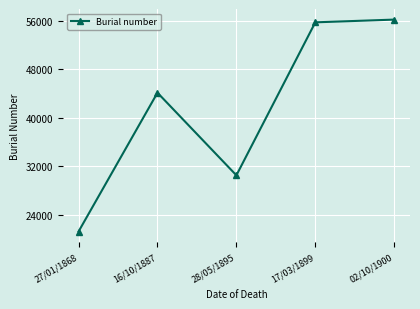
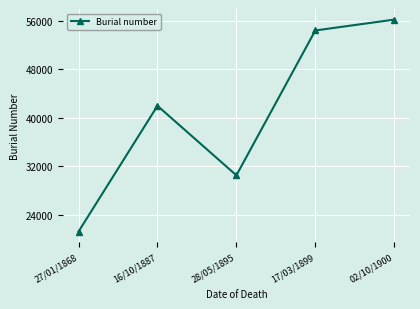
  {
    "27/01/1868": 21000,
-   "16/10/1887": 44000,
+   "16/10/1887": 42000,
    "28/05/1895": 30000,
-   "17/03/1899": 56000,
+   "17/03/1899": 54000,
    "02/10/1900": 56000
  }
